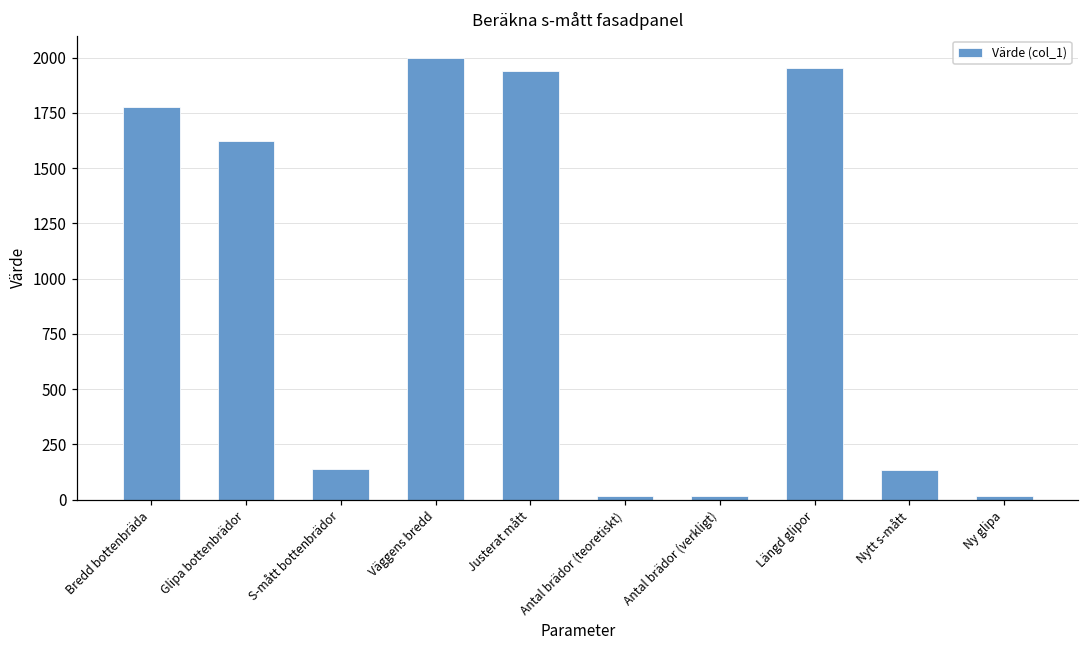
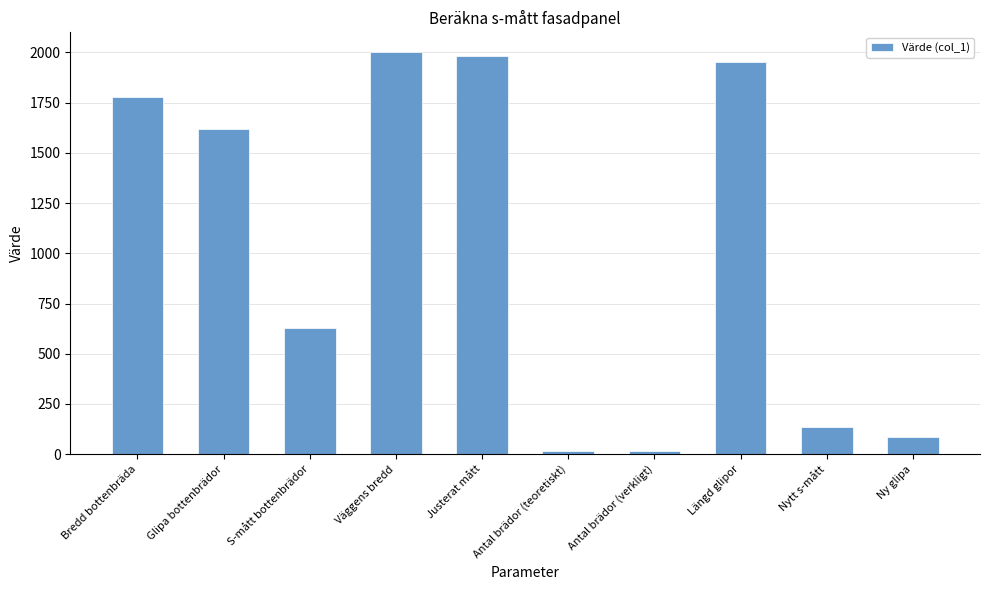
  {
    "Bredd bottenbräda": 1780,
    "Glipa bottenbrädor": 1620,
-   "S-mått bottenbrädor": 140,
+   "S-mått bottenbrädor": 630,
    "Väggens bredd": 2000,
-   "Justerat mått": 1940,
+   "Justerat mått": 1980,
    "Antal brädor (teoretiskt)": 10,
    "Antal brädor (verkligt)": 20,
    "Längd glipor": 1950,
    "Nytt s-mått": 130,
-   "Ny glipa": 10
+   "Ny glipa": 80
  }
